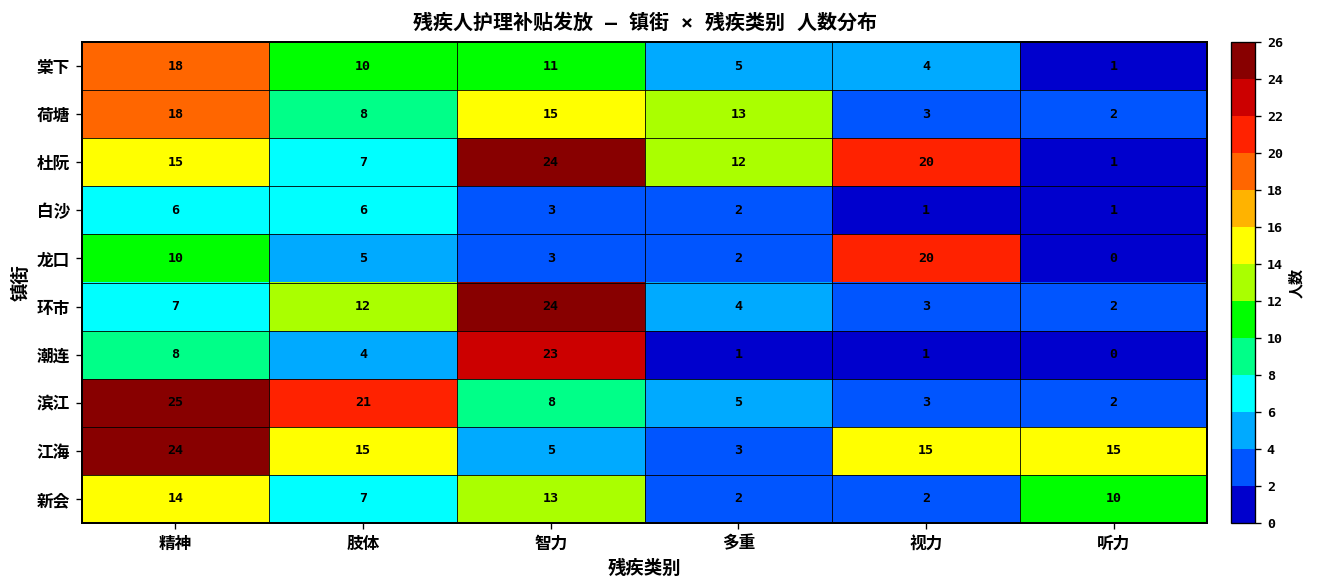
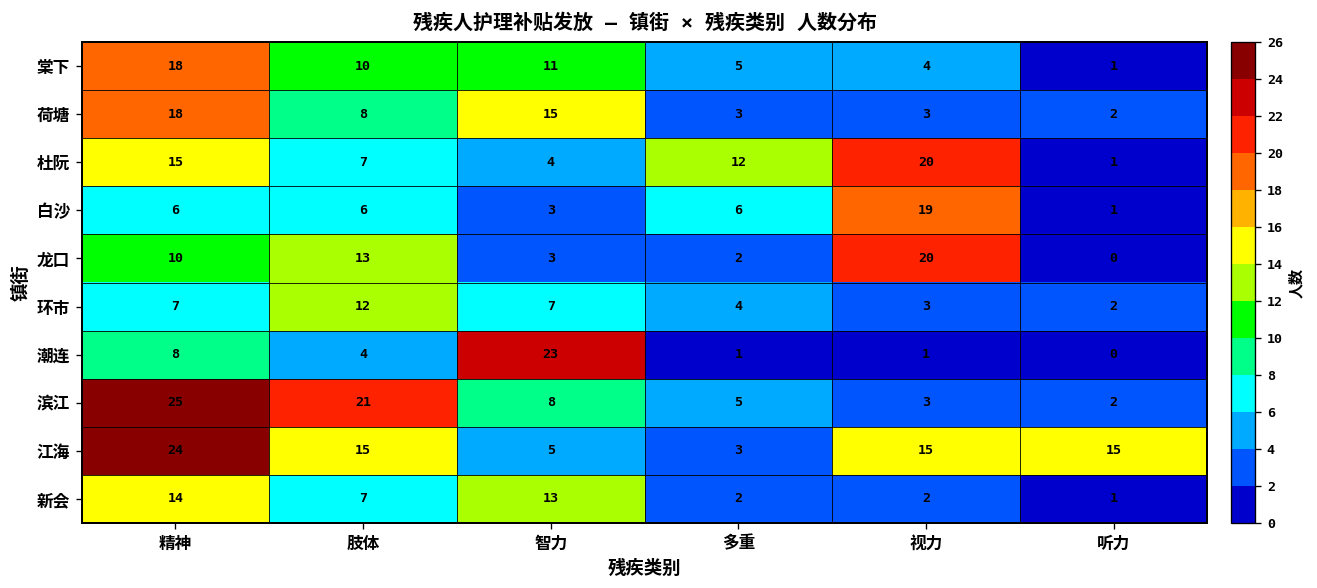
  {
    "棠下": {
      "精神": 18,
      "肢体": 10,
      "智力": 11,
      "多重": 5,
      "视力": 4,
      "听力": 1
    },
    "荷塘": {
      "精神": 18,
      "肢体": 8,
      "智力": 15,
-     "多重": 13,
+     "多重": 3,
      "视力": 3,
      "听力": 2
    },
    "杜阮": {
      "精神": 15,
      "肢体": 7,
-     "智力": 24,
+     "智力": 4,
      "多重": 12,
      "视力": 20,
      "听力": 1
    },
    "白沙": {
      "精神": 6,
      "肢体": 6,
      "智力": 3,
-     "多重": 2,
-     "视力": 1,
+     "多重": 6,
+     "视力": 19,
      "听力": 1
    },
    "龙口": {
      "精神": 10,
-     "肢体": 5,
+     "肢体": 13,
      "智力": 3,
      "多重": 2,
      "视力": 20,
      "听力": 0
    },
    "环市": {
      "精神": 7,
      "肢体": 12,
-     "智力": 24,
+     "智力": 7,
      "多重": 4,
      "视力": 3,
      "听力": 2
    },
    "潮连": {
      "精神": 8,
      "肢体": 4,
      "智力": 23,
      "多重": 1,
      "视力": 1,
      "听力": 0
    },
    "滨江": {
      "精神": 25,
      "肢体": 21,
      "智力": 8,
      "多重": 5,
      "视力": 3,
      "听力": 2
    },
    "江海": {
      "精神": 24,
      "肢体": 15,
      "智力": 5,
      "多重": 3,
      "视力": 15,
      "听力": 15
    },
    "新会": {
      "精神": 14,
      "肢体": 7,
      "智力": 13,
      "多重": 2,
      "视力": 2,
-     "听力": 10
+     "听力": 1
    }
  }
